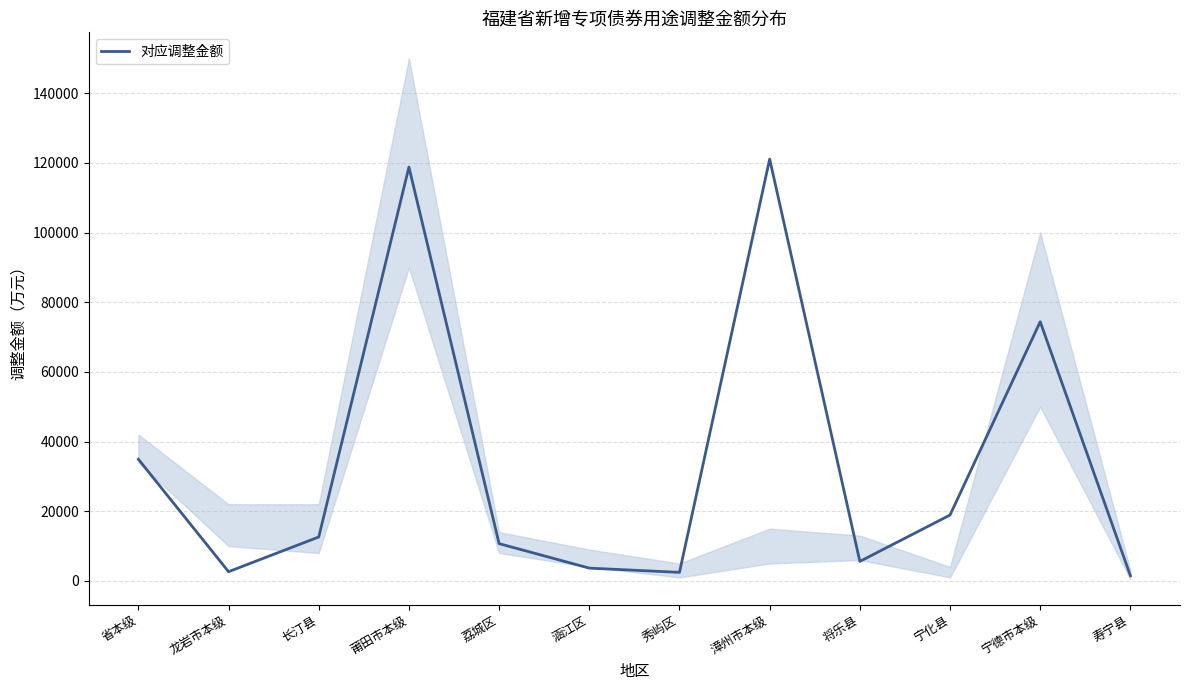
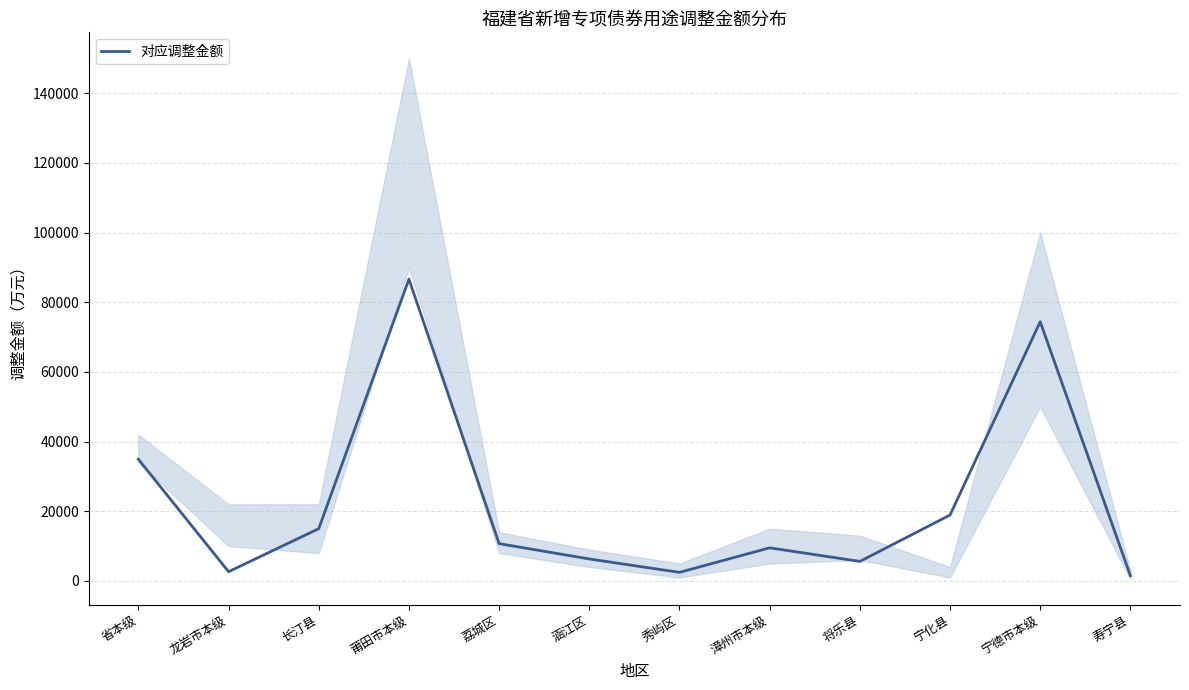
  {
    "对应调整金额": {
      "省本级": 35000,
      "龙岩市本级": 3000,
-     "长汀县": 13000,
-     "莆田市本级": 119000,
+     "长汀县": 15000,
+     "莆田市本级": 87000,
      "荔城区": 11000,
-     "涵江区": 4000,
+     "涵江区": 6000,
      "秀屿区": 2000,
-     "漳州市本级": 121000,
+     "漳州市本级": 10000,
      "将乐县": 6000,
      "宁化县": 19000,
      "宁德市本级": 74000,
      "寿宁县": 2000
    }
  }
